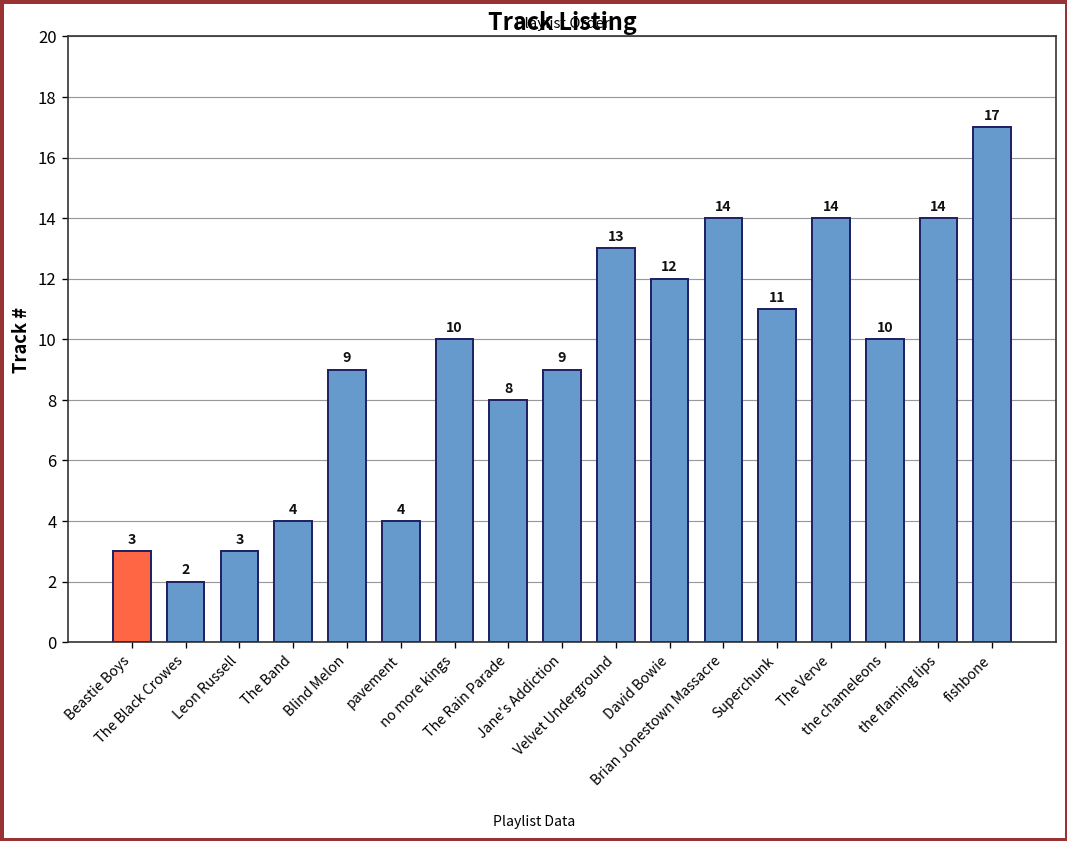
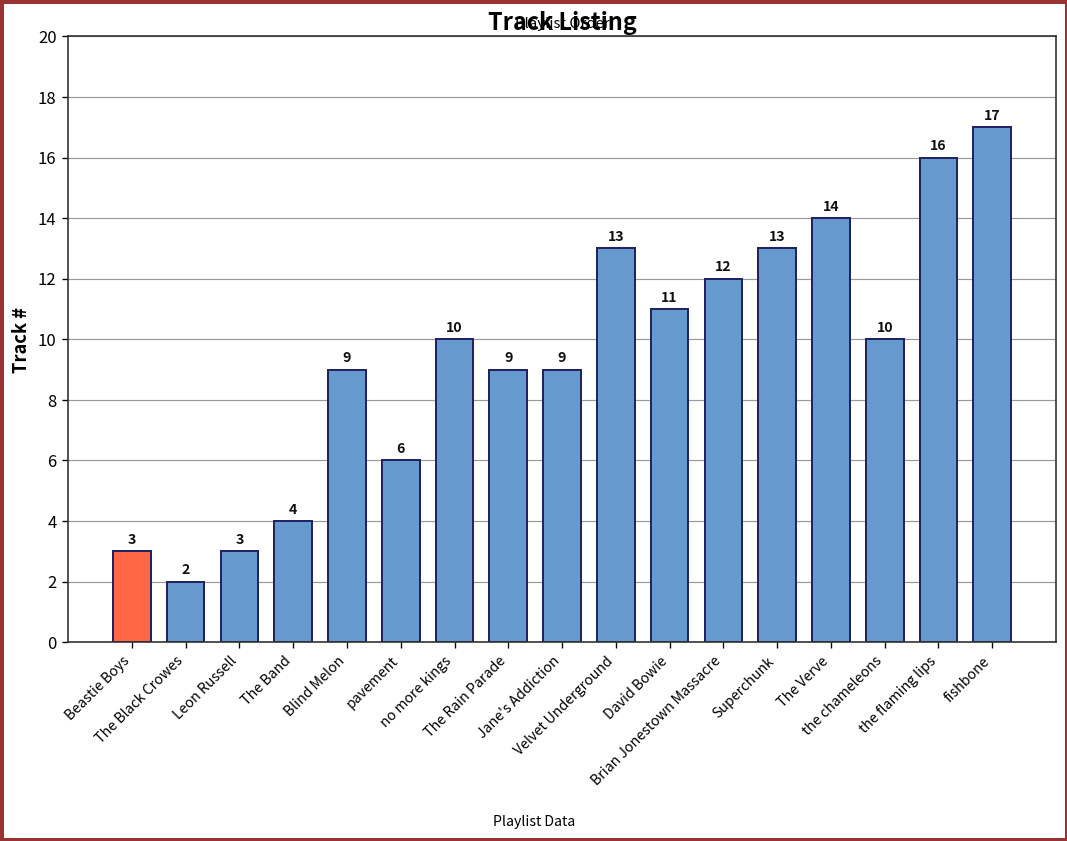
  {
    "Beastie Boys": 3,
    "The Black Crowes": 2,
    "Leon Russell": 3,
    "The Band": 4,
    "Blind Melon": 9,
-   "pavement": 4,
+   "pavement": 6,
    "no more kings": 10,
-   "The Rain Parade": 8,
+   "The Rain Parade": 9,
    "Jane's Addiction": 9,
    "Velvet Underground": 13,
-   "David Bowie": 12,
-   "Brian Jonestown Massacre": 14,
-   "Superchunk": 11,
+   "David Bowie": 11,
+   "Brian Jonestown Massacre": 12,
+   "Superchunk": 13,
    "The Verve": 14,
    "the chameleons": 10,
-   "the flaming lips": 14,
+   "the flaming lips": 16,
    "fishbone": 17
  }
